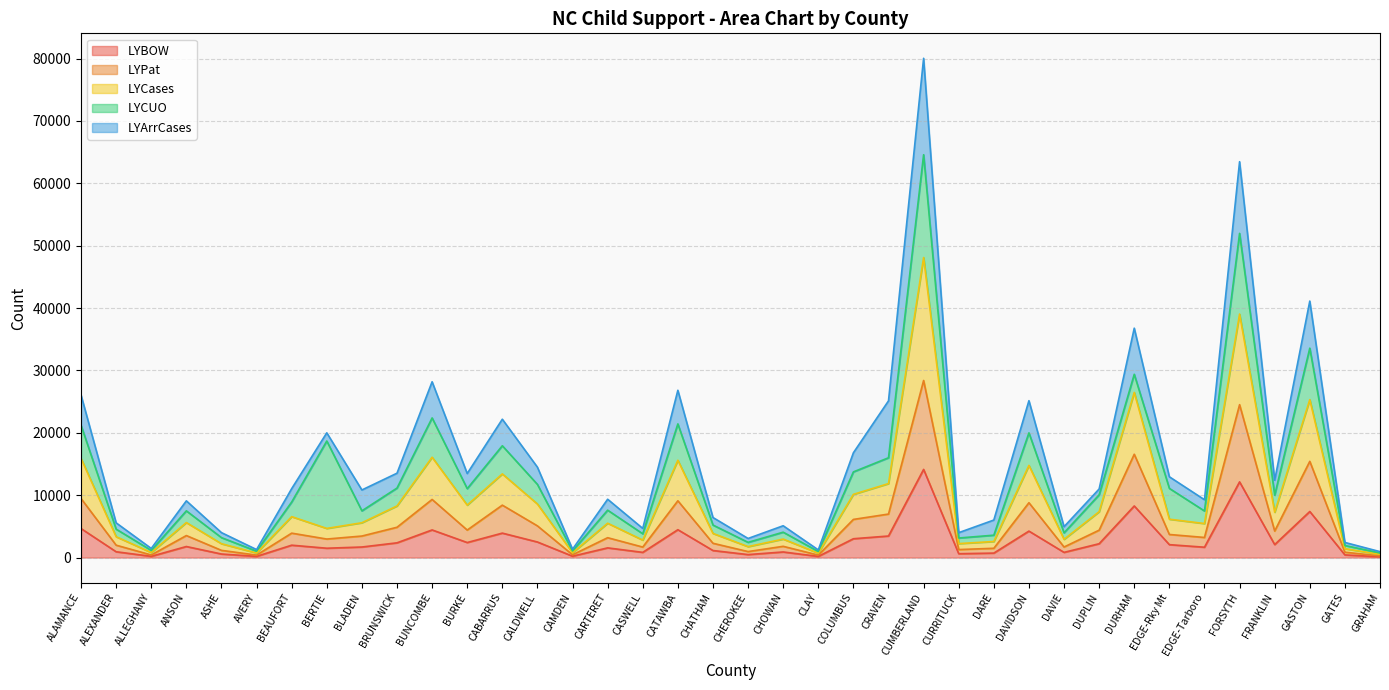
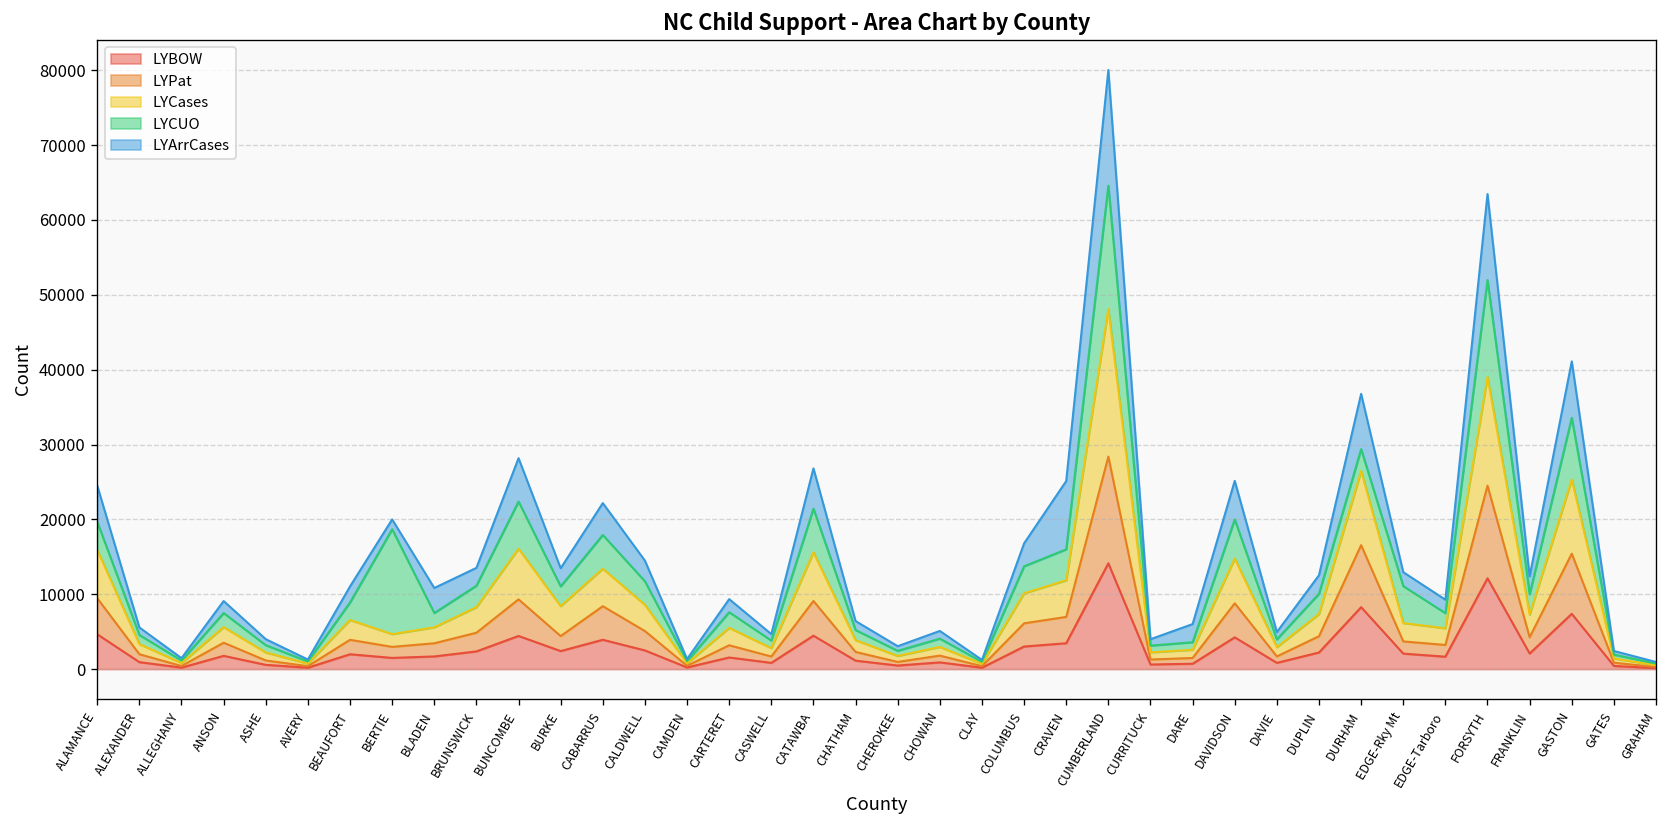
  {
    "LYCUO": {
-     "ALAMANCE": 5000,
+     "ALAMANCE": 4000,
      "ALEXANDER": 1000,
      "ANSON": 2000,
      "ASHE": 1000,
      "BEAUFORT": 2000,
      "BERTIE": 14000,
      "BLADEN": 2000,
      "BRUNSWICK": 3000,
      "BUNCOMBE": 6000,
      "BURKE": 3000,
      "CABARRUS": 5000,
      "CALDWELL": 3000,
      "CARTERET": 2000,
      "CASWELL": 1000,
      "CATAWBA": 6000,
      "CHATHAM": 1000,
      "CHEROKEE": 1000,
      "CHOWAN": 1000,
      "COLUMBUS": 4000,
      "CRAVEN": 4000,
      "CUMBERLAND": 16000,
      "CURRITUCK": 1000,
      "DARE": 1000,
      "DAVIDSON": 5000,
      "DAVIE": 1000,
      "DUPLIN": 3000,
      "DURHAM": 3000,
      "EDGE-Rky Mt": 5000,
      "EDGE-Tarboro": 2000,
      "FORSYTH": 13000,
      "FRANKLIN": 3000,
      "GASTON": 8000,
      "GATES": 1000
    },
    "LYArrCases": {
      "ALAMANCE": 5000,
      "ALEXANDER": 1000,
      "ANSON": 2000,
      "ASHE": 1000,
      "BEAUFORT": 2000,
      "BERTIE": 1000,
      "BLADEN": 3000,
      "BRUNSWICK": 2000,
      "BUNCOMBE": 6000,
      "BURKE": 2000,
      "CABARRUS": 4000,
      "CALDWELL": 3000,
      "CARTERET": 2000,
      "CASWELL": 1000,
      "CATAWBA": 5000,
      "CHATHAM": 1000,
      "CHEROKEE": 1000,
      "CHOWAN": 1000,
      "COLUMBUS": 3000,
      "CRAVEN": 9000,
      "CUMBERLAND": 15000,
      "CURRITUCK": 1000,
      "DARE": 2000,
      "DAVIDSON": 5000,
      "DAVIE": 1000,
-     "DUPLIN": 1000,
+     "DUPLIN": 2000,
      "DURHAM": 7000,
      "EDGE-Rky Mt": 2000,
      "EDGE-Tarboro": 2000,
      "FORSYTH": 11000,
      "FRANKLIN": 2000,
      "GASTON": 8000,
      "GATES": 0
    }
  }
